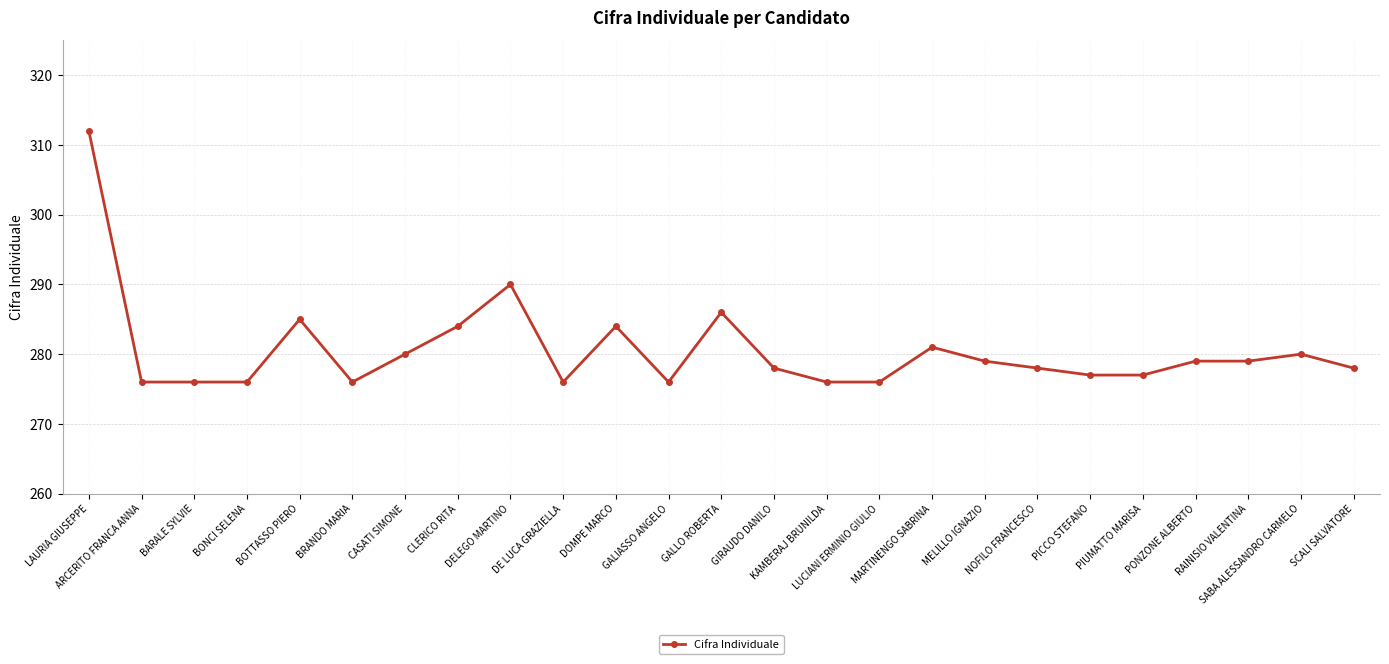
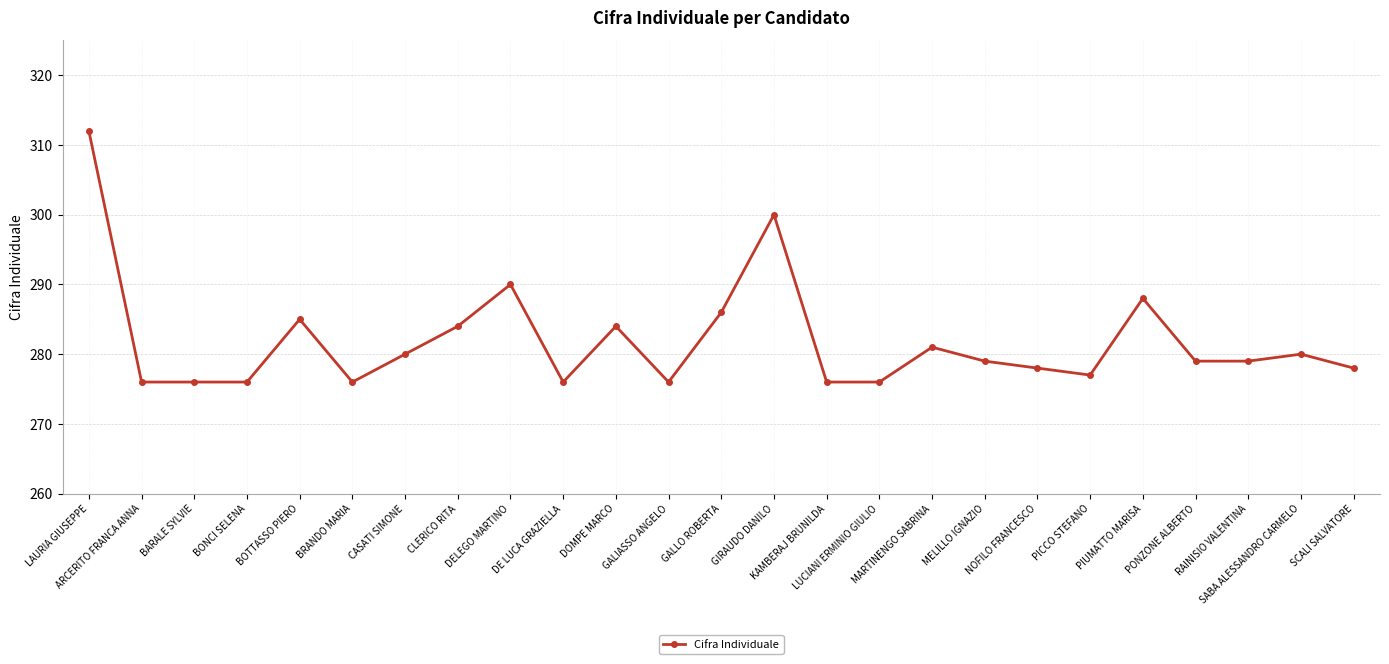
  {
    "LAURIA GIUSEPPE": 312,
    "ARCERITO FRANCA ANNA": 276,
    "BARALE SYLVIE": 276,
    "BONCI SELENA": 276,
    "BOTTASSO PIERO": 285,
    "BRANDO MARIA": 276,
    "CASATI SIMONE": 280,
    "CLERICO RITA": 284,
    "DELEGO MARTINO": 290,
    "DE LUCA GRAZIELLA": 276,
    "DOMPE MARCO": 284,
    "GALIASSO ANGELO": 276,
    "GALLO ROBERTA": 286,
-   "GIRAUDO DANILO": 278,
+   "GIRAUDO DANILO": 300,
    "KAMBERAJ BRUNILDA": 276,
    "LUCIANI ERMINIO GIULIO": 276,
    "MARTINENGO SABRINA": 281,
    "MELILLO IGNAZIO": 279,
    "NOFILO FRANCESCO": 278,
    "PICCO STEFANO": 277,
-   "PIUMATTO MARISA": 277,
+   "PIUMATTO MARISA": 288,
    "PONZONE ALBERTO": 279,
    "RAINISIO VALENTINA": 279,
    "SABA ALESSANDRO CARMELO": 280,
    "SCALI SALVATORE": 278
  }
